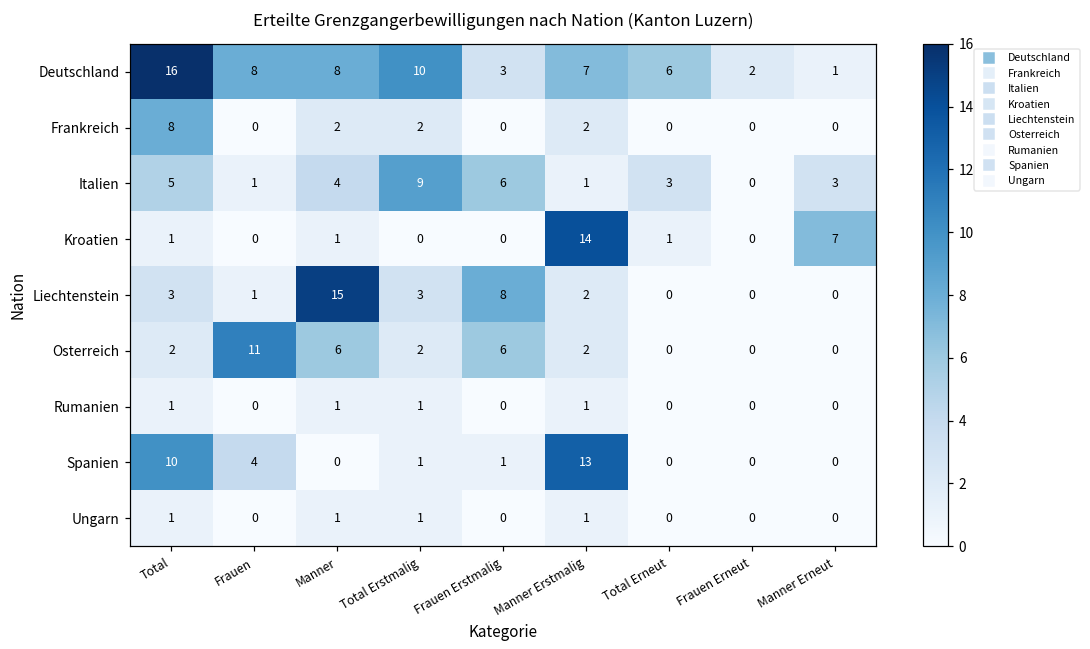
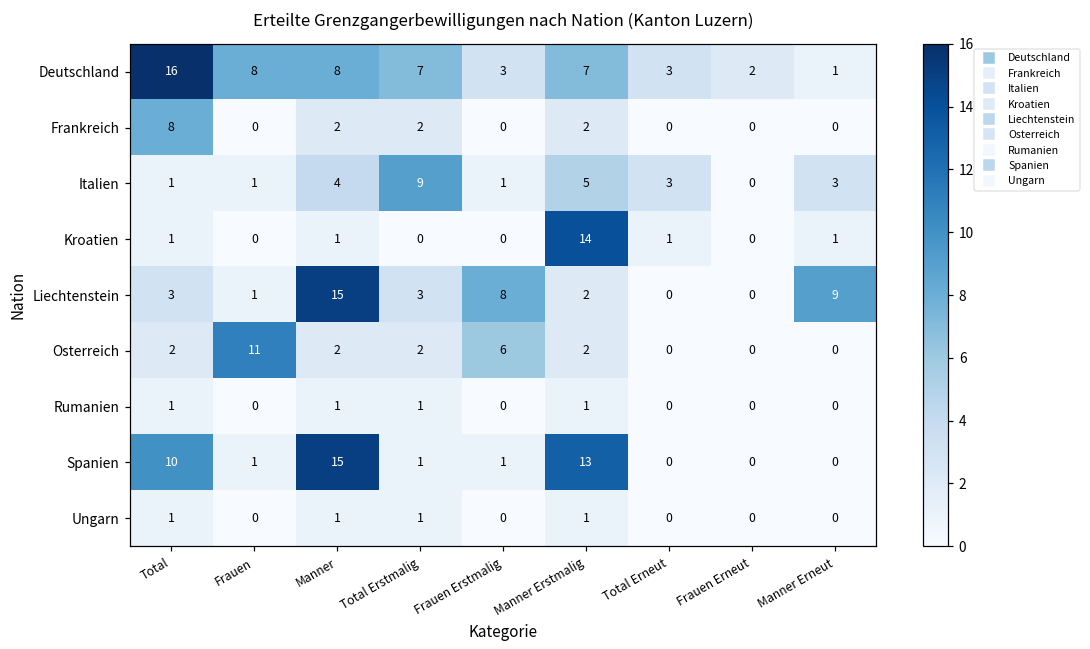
  {
    "Deutschland": {
      "Total": 16,
      "Frauen": 8,
      "Manner": 8,
-     "Total Erstmalig": 10,
+     "Total Erstmalig": 7,
      "Frauen Erstmalig": 3,
      "Manner Erstmalig": 7,
-     "Total Erneut": 6,
+     "Total Erneut": 3,
      "Frauen Erneut": 2,
      "Manner Erneut": 1
    },
    "Frankreich": {
      "Total": 8,
      "Frauen": 0,
      "Manner": 2,
      "Total Erstmalig": 2,
      "Frauen Erstmalig": 0,
      "Manner Erstmalig": 2,
      "Total Erneut": 0,
      "Frauen Erneut": 0,
      "Manner Erneut": 0
    },
    "Italien": {
-     "Total": 5,
+     "Total": 1,
      "Frauen": 1,
      "Manner": 4,
      "Total Erstmalig": 9,
-     "Frauen Erstmalig": 6,
-     "Manner Erstmalig": 1,
+     "Frauen Erstmalig": 1,
+     "Manner Erstmalig": 5,
      "Total Erneut": 3,
      "Frauen Erneut": 0,
      "Manner Erneut": 3
    },
    "Kroatien": {
      "Total": 1,
      "Frauen": 0,
      "Manner": 1,
      "Total Erstmalig": 0,
      "Frauen Erstmalig": 0,
      "Manner Erstmalig": 14,
      "Total Erneut": 1,
      "Frauen Erneut": 0,
-     "Manner Erneut": 7
+     "Manner Erneut": 1
    },
    "Liechtenstein": {
      "Total": 3,
      "Frauen": 1,
      "Manner": 15,
      "Total Erstmalig": 3,
      "Frauen Erstmalig": 8,
      "Manner Erstmalig": 2,
      "Total Erneut": 0,
      "Frauen Erneut": 0,
-     "Manner Erneut": 0
+     "Manner Erneut": 9
    },
    "Osterreich": {
      "Total": 2,
      "Frauen": 11,
-     "Manner": 6,
+     "Manner": 2,
      "Total Erstmalig": 2,
      "Frauen Erstmalig": 6,
      "Manner Erstmalig": 2,
      "Total Erneut": 0,
      "Frauen Erneut": 0,
      "Manner Erneut": 0
    },
    "Rumanien": {
      "Total": 1,
      "Frauen": 0,
      "Manner": 1,
      "Total Erstmalig": 1,
      "Frauen Erstmalig": 0,
      "Manner Erstmalig": 1,
      "Total Erneut": 0,
      "Frauen Erneut": 0,
      "Manner Erneut": 0
    },
    "Spanien": {
      "Total": 10,
-     "Frauen": 4,
-     "Manner": 0,
+     "Frauen": 1,
+     "Manner": 15,
      "Total Erstmalig": 1,
      "Frauen Erstmalig": 1,
      "Manner Erstmalig": 13,
      "Total Erneut": 0,
      "Frauen Erneut": 0,
      "Manner Erneut": 0
    },
    "Ungarn": {
      "Total": 1,
      "Frauen": 0,
      "Manner": 1,
      "Total Erstmalig": 1,
      "Frauen Erstmalig": 0,
      "Manner Erstmalig": 1,
      "Total Erneut": 0,
      "Frauen Erneut": 0,
      "Manner Erneut": 0
    }
  }
